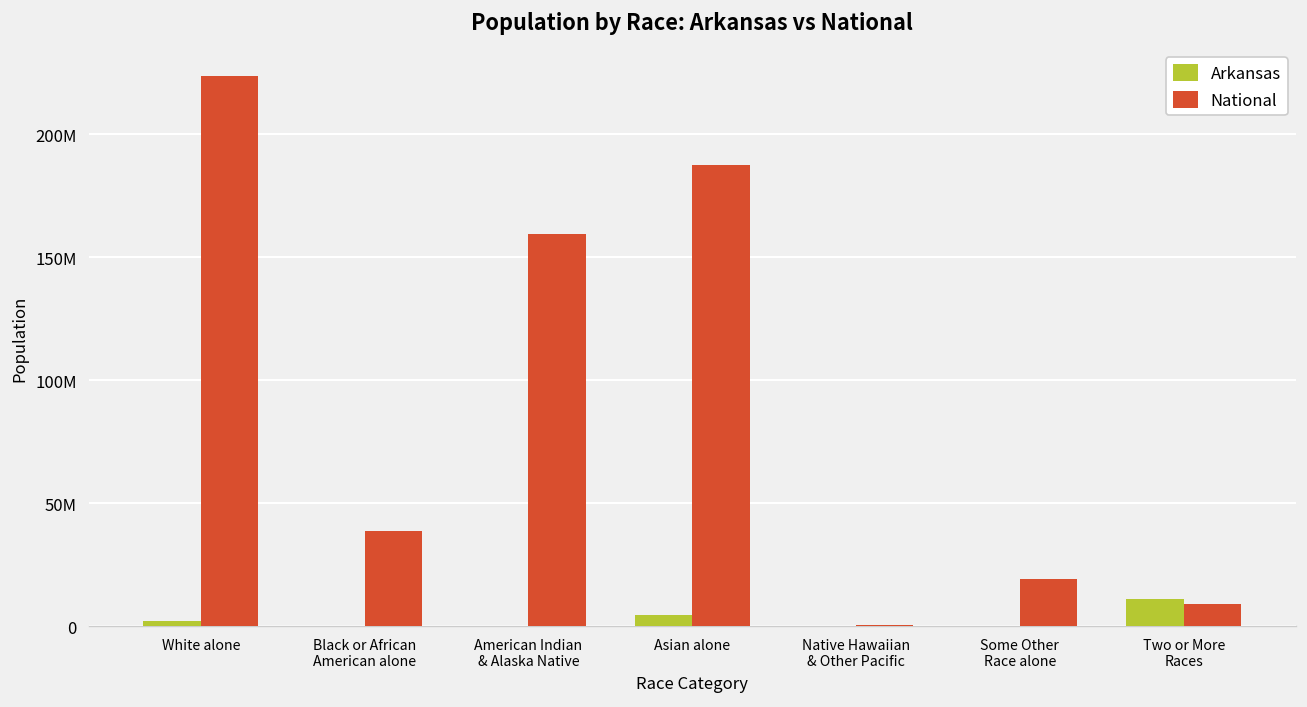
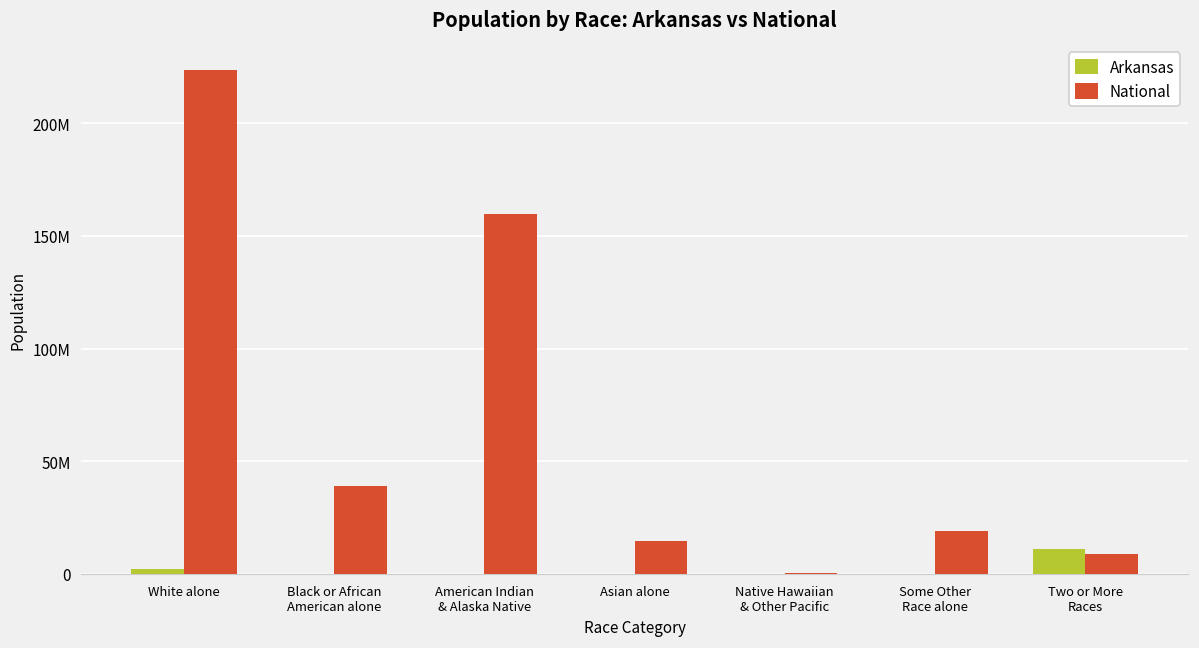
  {
    "Arkansas": {
      "White alone": 2000000,
-     "Asian alone": 4000000,
+     "Asian alone": 0,
      "Two or More Races": 11000000
    },
    "National": {
      "White alone": 224000000,
      "Black or African American alone": 39000000,
      "American Indian & Alaska Native": 160000000,
-     "Asian alone": 188000000,
+     "Asian alone": 15000000,
      "Some Other Race alone": 19000000,
      "Two or More Races": 9000000
    }
  }
